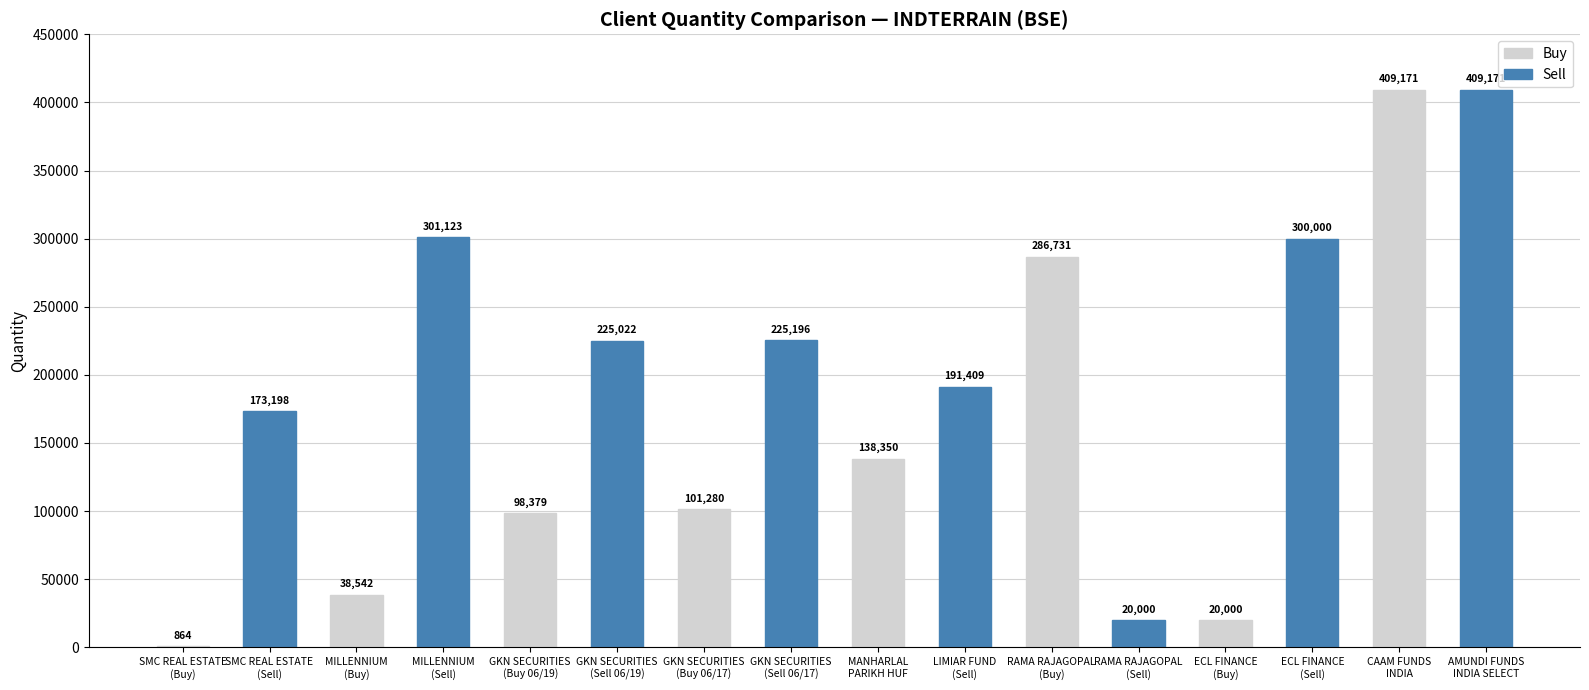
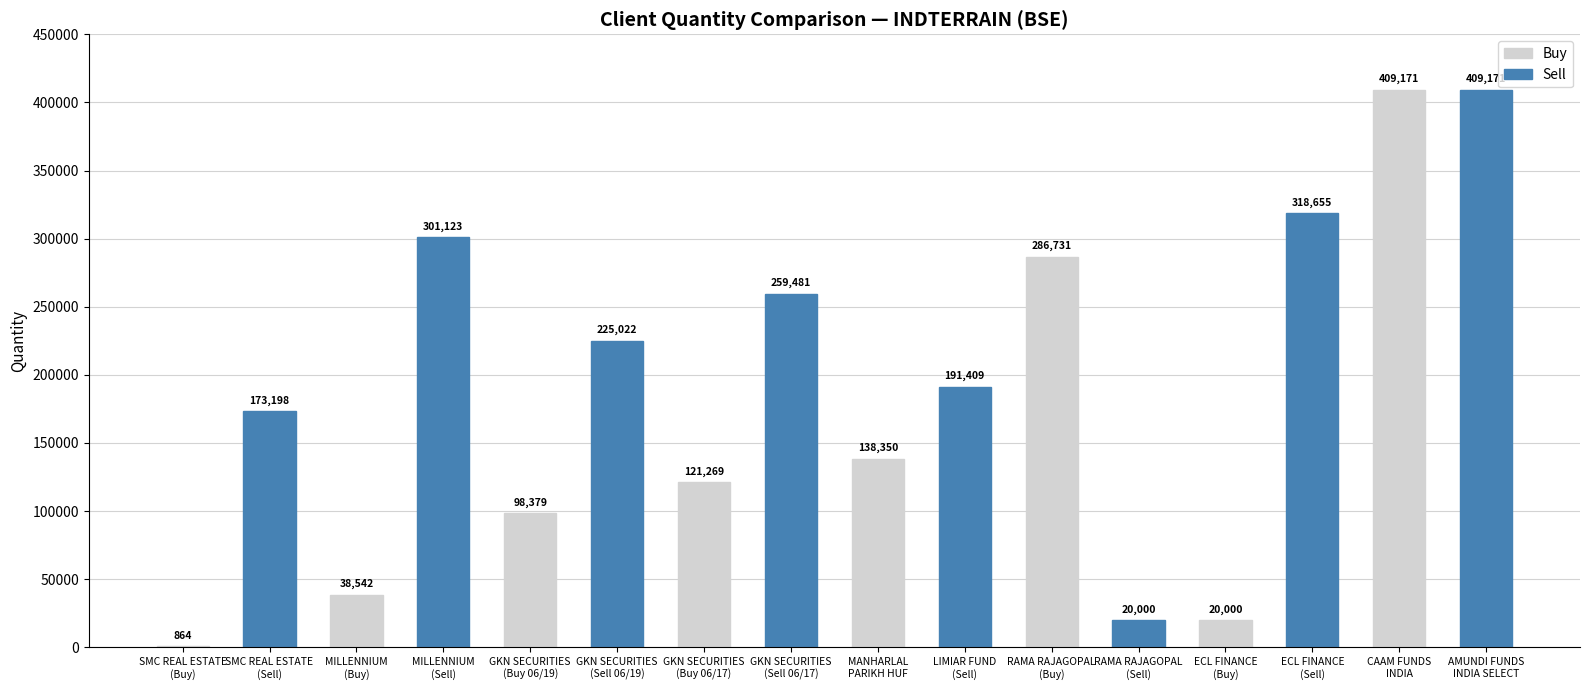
  {
    "Buy": {
      "SMC REAL ESTATE (Buy)": "864",
      "MILLENNIUM (Buy)": "38,542",
      "GKN SECURITIES (Buy 06/19)": "98,379",
-     "GKN SECURITIES (Buy 06/17)": "101,280",
+     "GKN SECURITIES (Buy 06/17)": "121,269",
      "MANHARLAL PARIKH HUF": "138,350",
      "RAMA RAJAGOPAL (Buy)": "286,731",
      "ECL FINANCE (Buy)": "20,000",
      "CAAM FUNDS INDIA": "409,171"
    },
    "Sell": {
      "SMC REAL ESTATE (Sell)": "173,198",
      "MILLENNIUM (Sell)": "301,123",
      "GKN SECURITIES (Sell 06/19)": "225,022",
-     "GKN SECURITIES (Sell 06/17)": "225,196",
+     "GKN SECURITIES (Sell 06/17)": "259,481",
      "LIMIAR FUND (Sell)": "191,409",
      "RAMA RAJAGOPAL (Sell)": "20,000",
-     "ECL FINANCE (Sell)": "300,000"
+     "ECL FINANCE (Sell)": "318,655"
    }
  }
